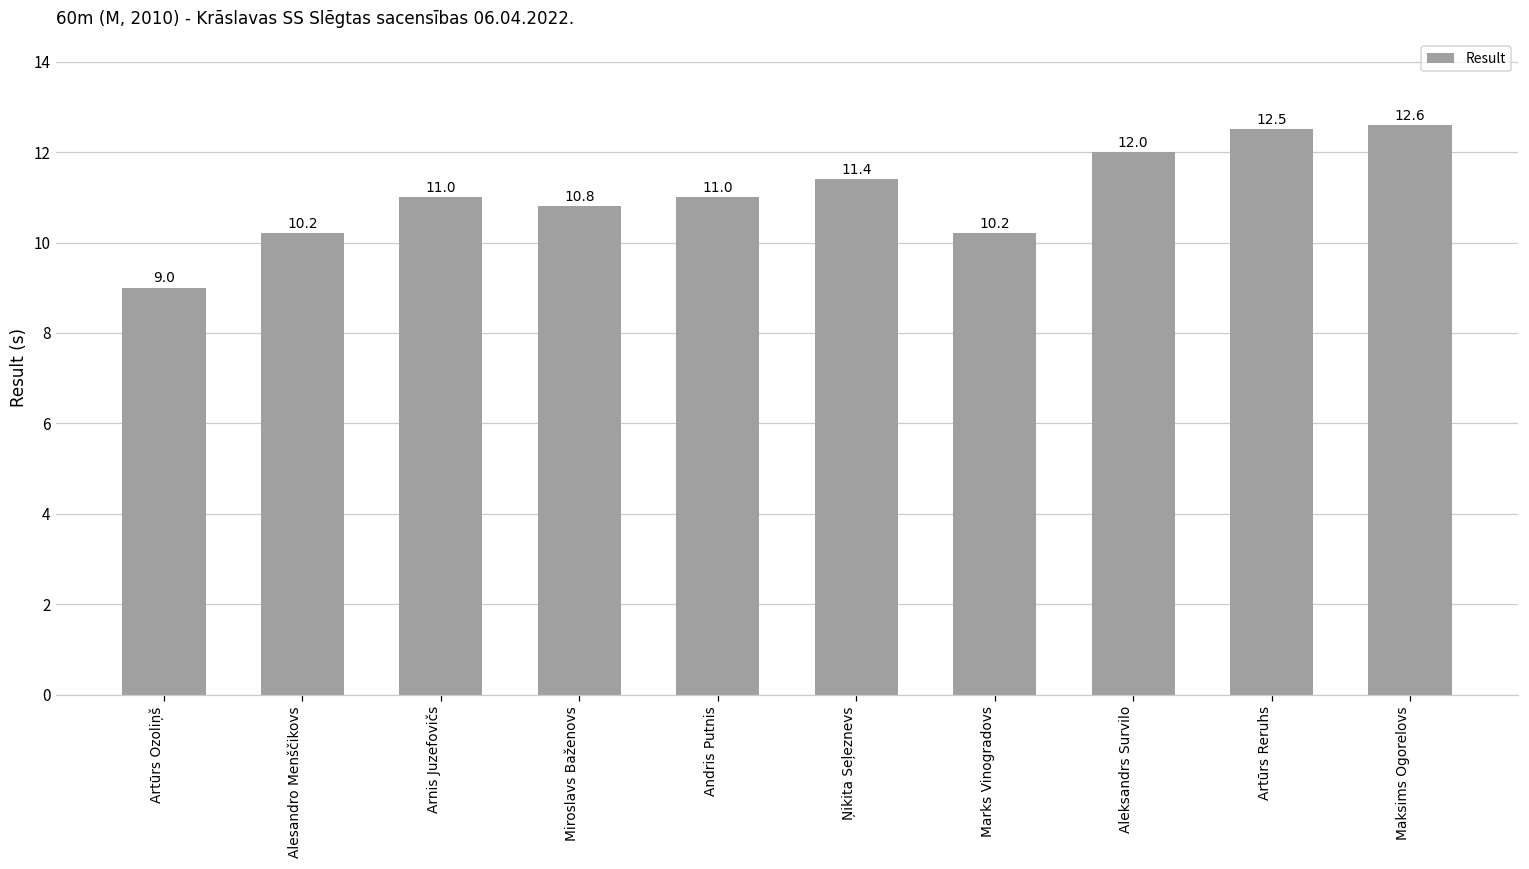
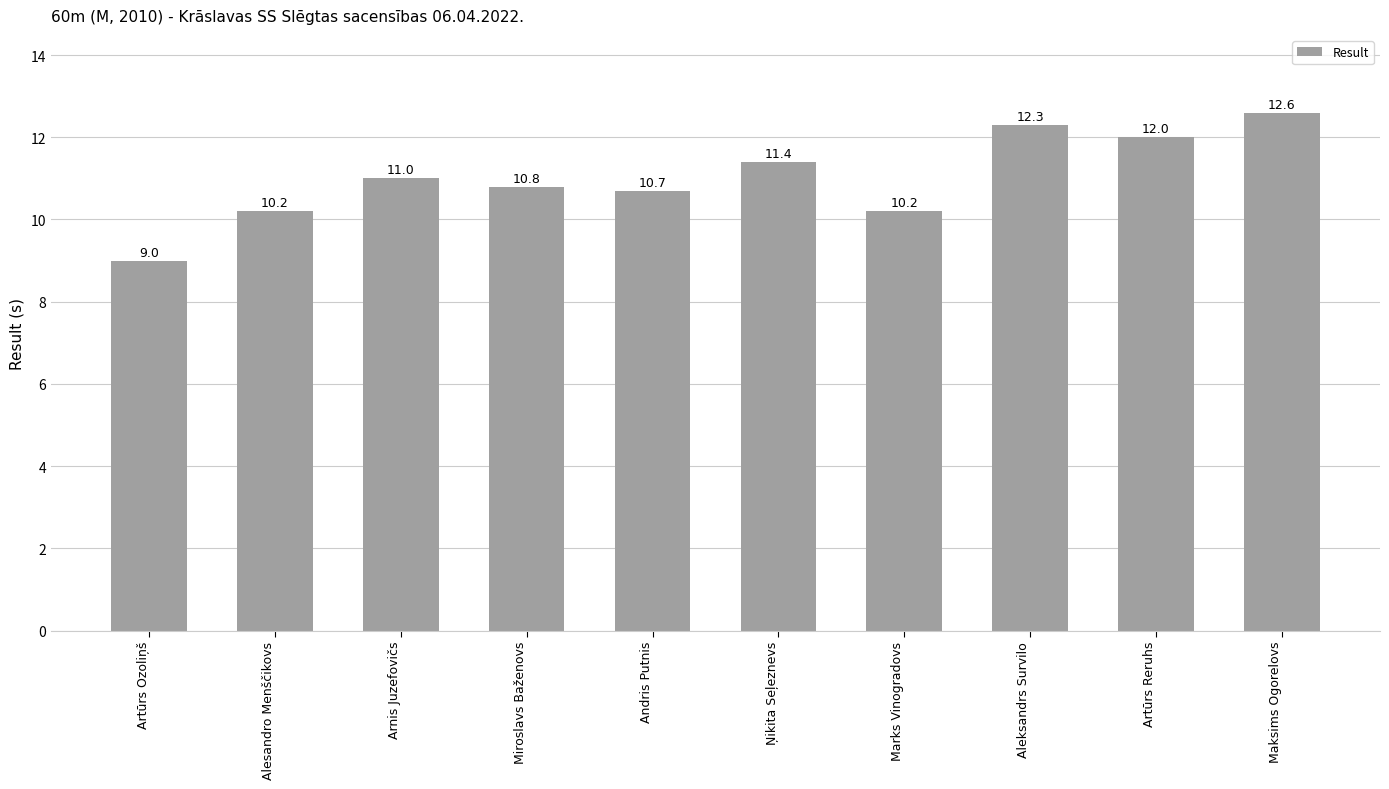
  {
    "Artūrs Ozoliņš": 9.0,
    "Alesandro Menščikovs": 10.2,
    "Arnis Juzefovičs": 11.0,
    "Miroslavs Baženovs": 10.8,
-   "Andris Putnis": 11.0,
+   "Andris Putnis": 10.7,
    "Ņikita Seļeznevs": 11.4,
    "Marks Vinogradovs": 10.2,
-   "Aleksandrs Survilo": 12.0,
-   "Artūrs Reruhs": 12.5,
+   "Aleksandrs Survilo": 12.3,
+   "Artūrs Reruhs": 12.0,
    "Maksims Ogorelovs": 12.6
  }
